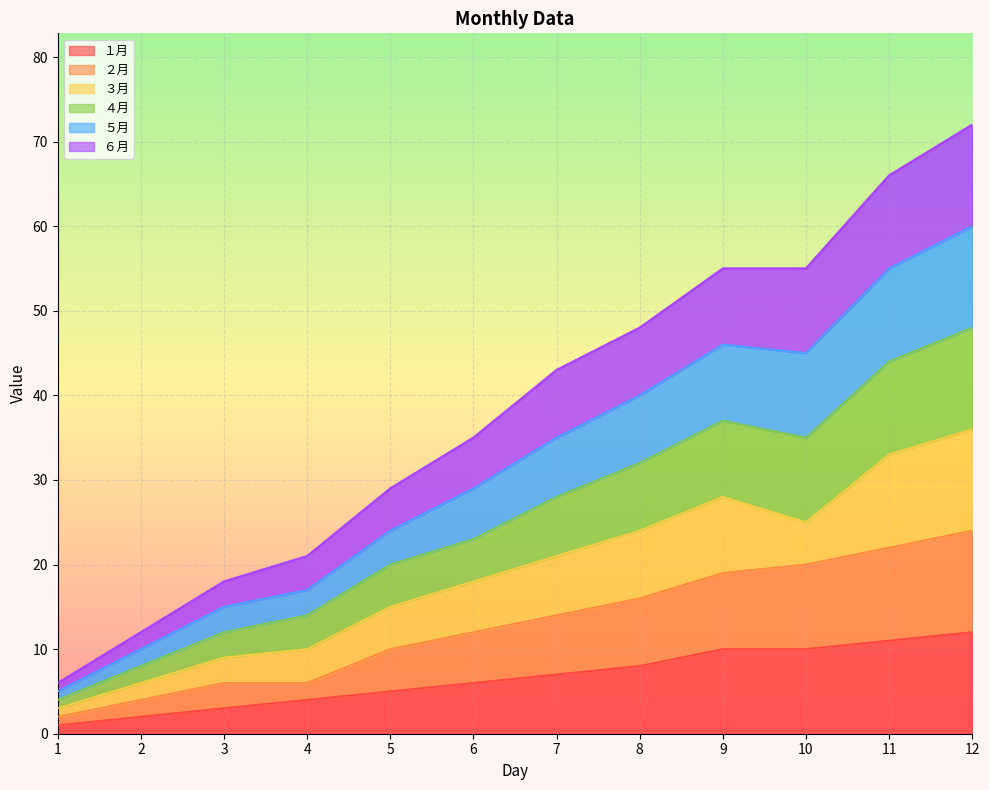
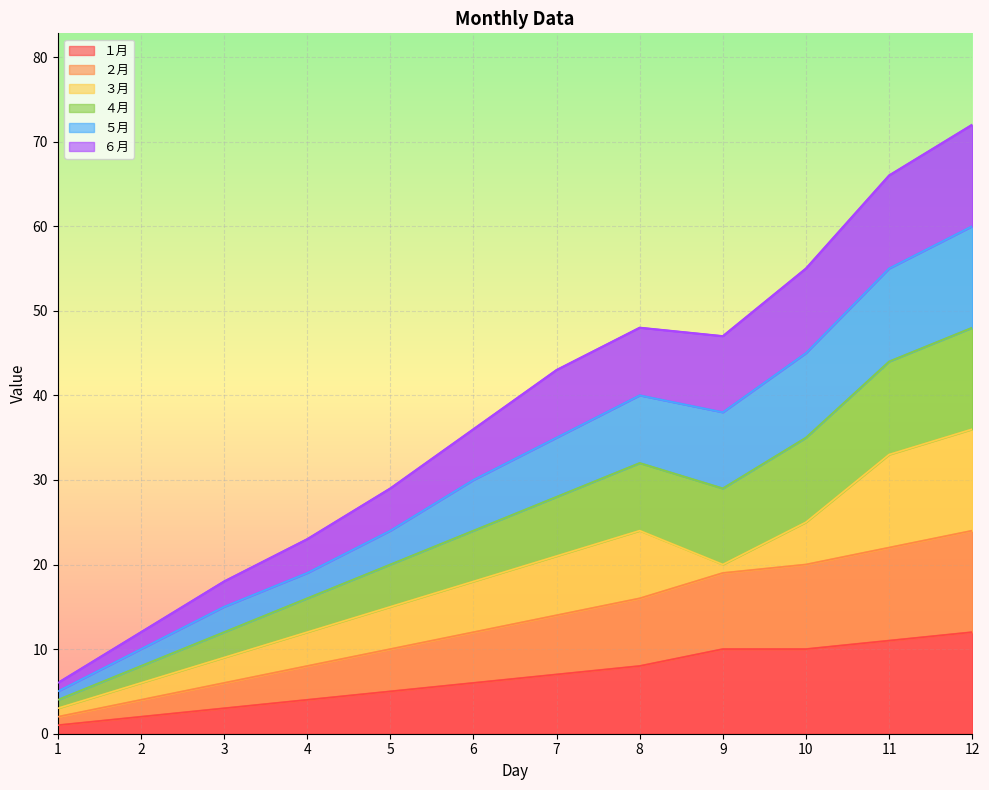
  {
    "１月": {
      "1": 1,
      "2": 2,
      "3": 3,
      "4": 4,
      "5": 5,
      "6": 6,
      "7": 7,
      "8": 8,
      "9": 10,
      "10": 10,
      "11": 11,
      "12": 12
    },
    "２月": {
      "1": 1,
      "2": 2,
      "3": 3,
-     "4": 2,
+     "4": 4,
      "5": 5,
      "6": 6,
      "7": 7,
      "8": 8,
      "9": 9,
      "10": 10,
      "11": 11,
      "12": 12
    },
    "３月": {
      "1": 1,
      "2": 2,
      "3": 3,
      "4": 4,
      "5": 5,
      "6": 6,
      "7": 7,
      "8": 8,
-     "9": 9,
+     "9": 1,
      "10": 5,
      "11": 11,
      "12": 12
    },
    "４月": {
      "1": 1,
      "2": 2,
      "3": 3,
      "4": 4,
      "5": 5,
-     "6": 5,
+     "6": 6,
      "7": 7,
      "8": 8,
      "9": 9,
      "10": 10,
      "11": 11,
      "12": 12
    },
    "５月": {
      "1": 1,
      "2": 2,
      "3": 3,
      "4": 3,
      "5": 4,
      "6": 6,
      "7": 7,
      "8": 8,
      "9": 9,
      "10": 10,
      "11": 11,
      "12": 12
    },
    "６月": {
      "1": 1,
      "2": 2,
      "3": 3,
      "4": 4,
      "5": 5,
      "6": 6,
      "7": 8,
      "8": 8,
      "9": 9,
      "10": 10,
      "11": 11,
      "12": 12
    }
  }
